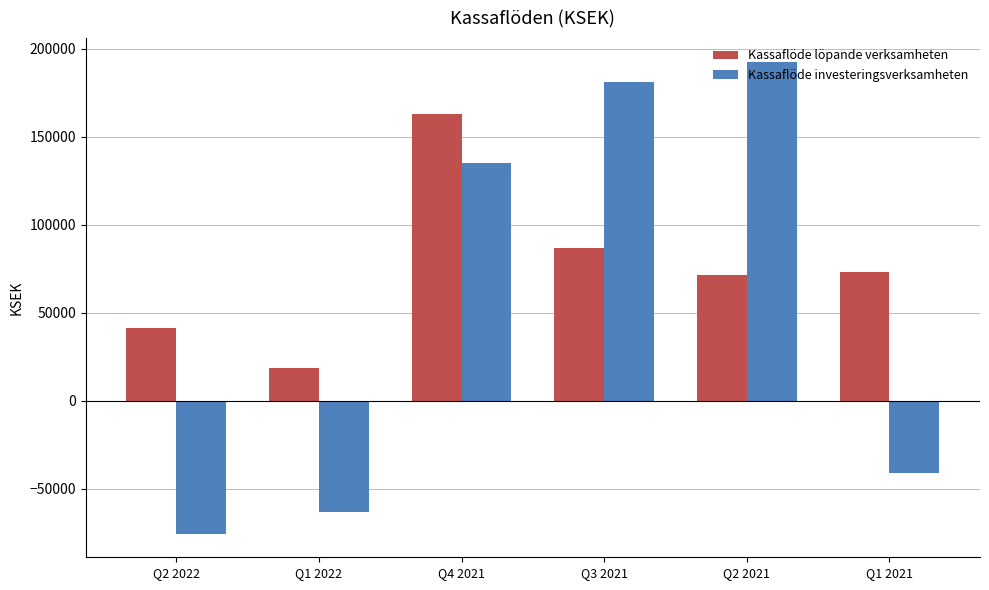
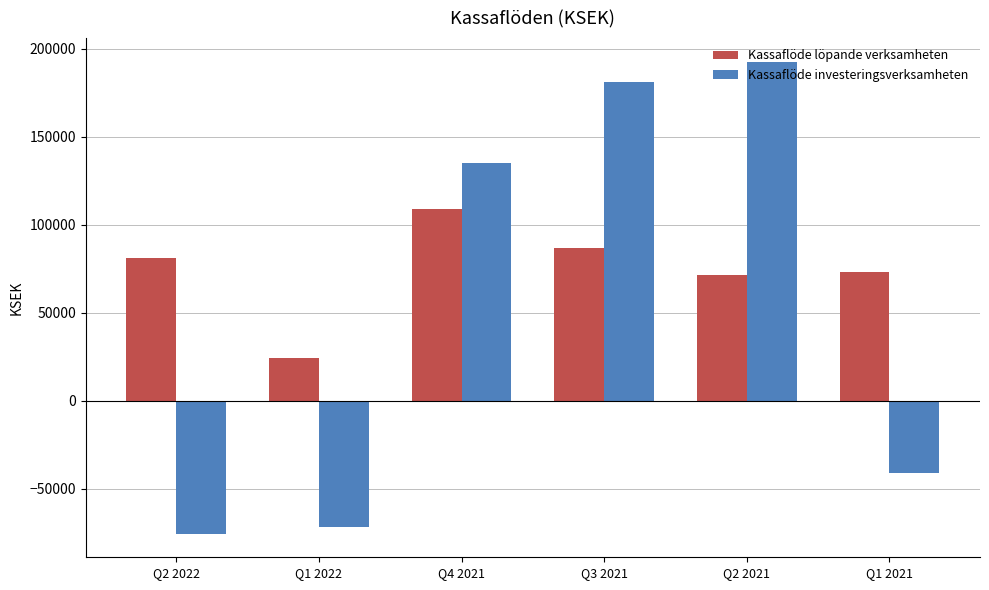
  {
    "Kassaflöde löpande verksamheten": {
-     "Q2 2022": 41000,
-     "Q1 2022": 19000,
-     "Q4 2021": 163000,
+     "Q2 2022": 81000,
+     "Q1 2022": 24000,
+     "Q4 2021": 109000,
      "Q3 2021": 87000,
      "Q2 2021": 72000,
      "Q1 2021": 73000
    },
    "Kassaflöde investeringsverksamheten": {
      "Q2 2022": -76000,
-     "Q1 2022": -63000,
+     "Q1 2022": -72000,
      "Q4 2021": 135000,
      "Q3 2021": 181000,
      "Q2 2021": 193000,
      "Q1 2021": -41000
    }
  }
